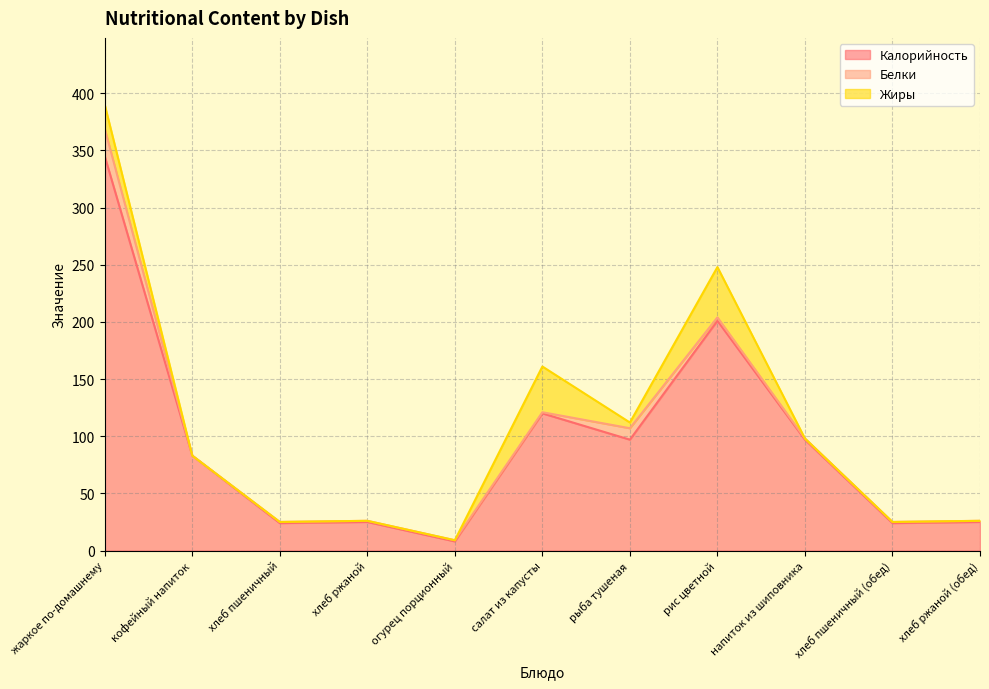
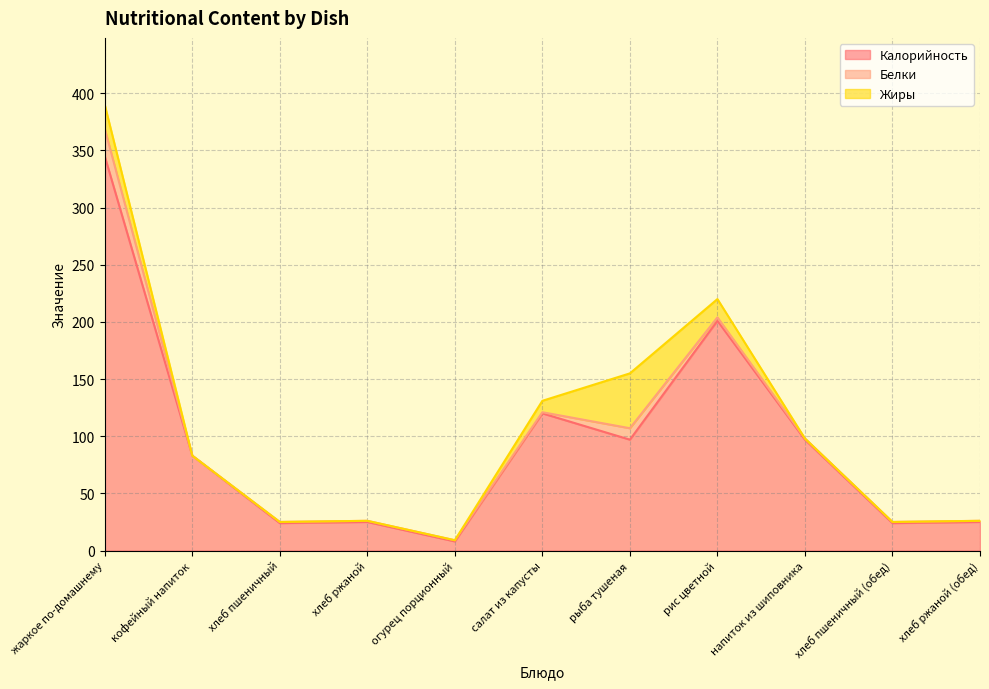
  {
    "Жиры": {
      "жаркое по-домашнему": 21,
-     "салат из капусты": 40,
-     "рыба тушеная": 5,
-     "рис цветной": 44
+     "салат из капусты": 10,
+     "рыба тушеная": 48,
+     "рис цветной": 16
    }
  }
